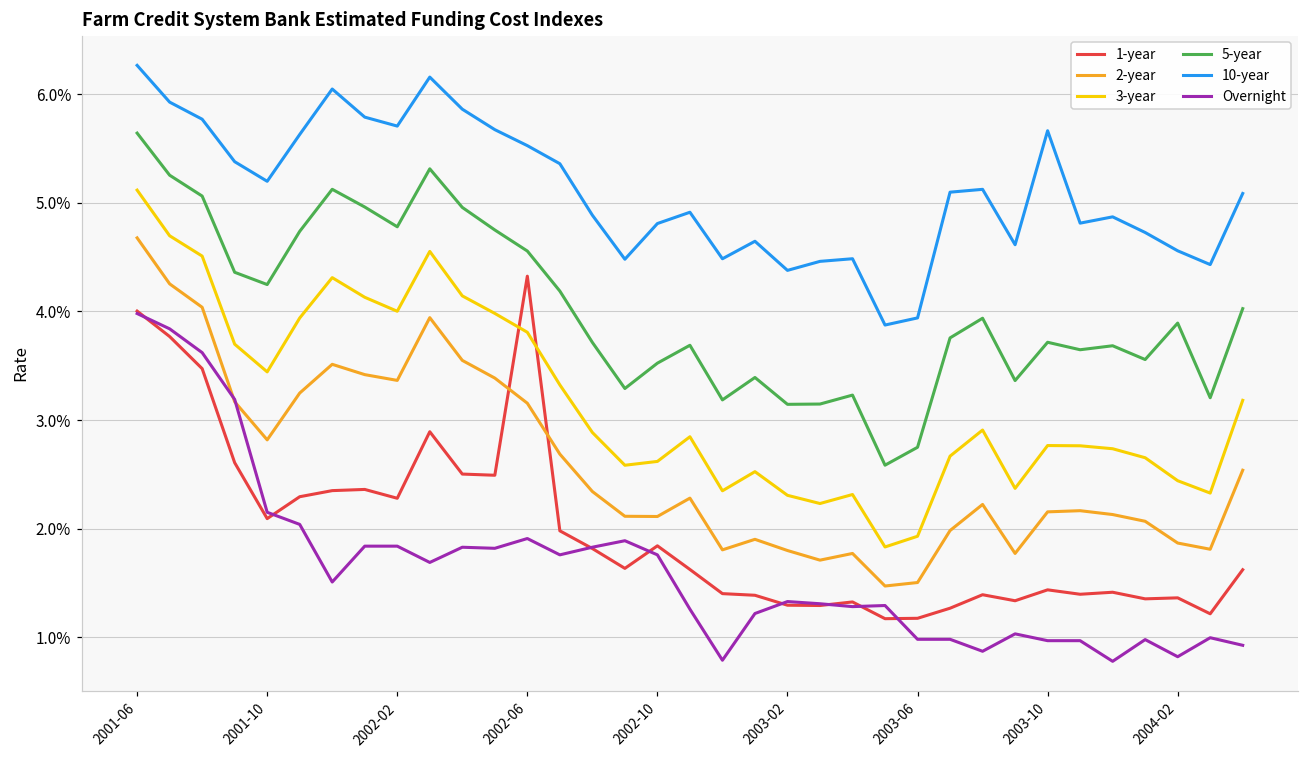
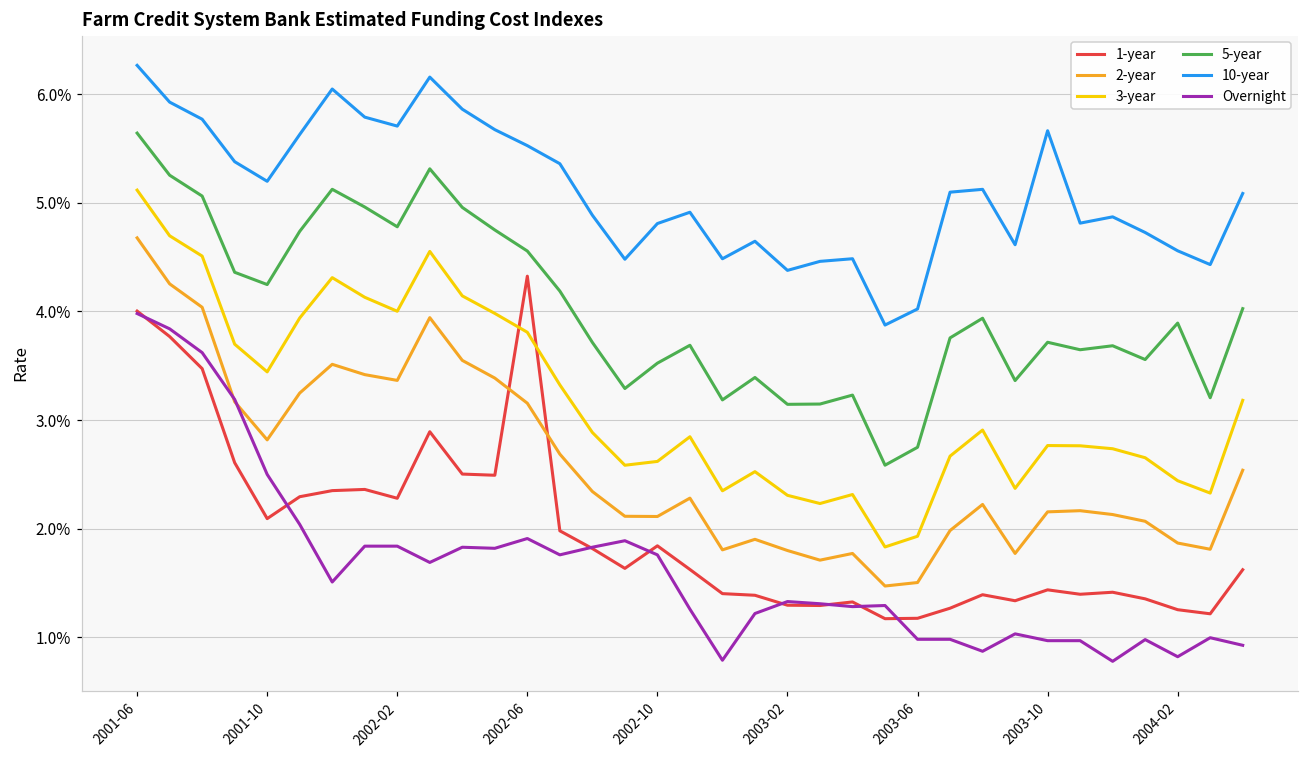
  {
    "1-year": {
      "2001-10": "2.1%",
      "2002-02": "2.3%",
      "2002-06": "4.3%",
      "2002-10": "1.8%",
      "2003-02": "1.3%",
      "2003-06": "1.2%",
      "2003-10": "1.4%",
-     "2004-02": "1.4%"
+     "2004-02": "1.3%"
    },
    "5-year": {
      "2001-06": "5.6%",
      "2001-10": "4.2%",
      "2002-02": "4.8%",
      "2002-06": "4.6%",
      "2002-10": "3.5%",
      "2003-02": "3.1%",
      "2003-06": "2.8%",
      "2003-10": "3.7%",
      "2004-02": "3.9%"
    },
    "10-year": {
      "2001-06": "6.3%",
      "2001-10": "5.2%",
      "2002-02": "5.7%",
      "2002-06": "5.5%",
      "2002-10": "4.8%",
      "2003-02": "4.4%",
-     "2003-06": "3.9%",
+     "2003-06": "4.0%",
      "2003-10": "5.7%",
      "2004-02": "4.6%"
    },
    "Overnight": {
-     "2001-10": "2.2%",
+     "2001-10": "2.5%",
      "2002-02": "1.8%",
      "2002-06": "1.9%",
      "2002-10": "1.8%",
      "2003-02": "1.3%",
      "2003-06": "1.0%",
      "2003-10": "1.0%",
      "2004-02": "0.8%"
    }
  }
